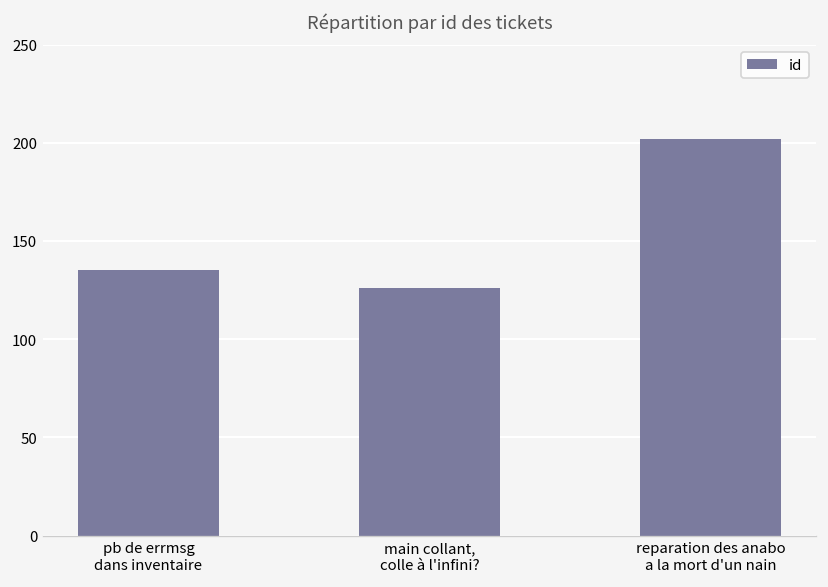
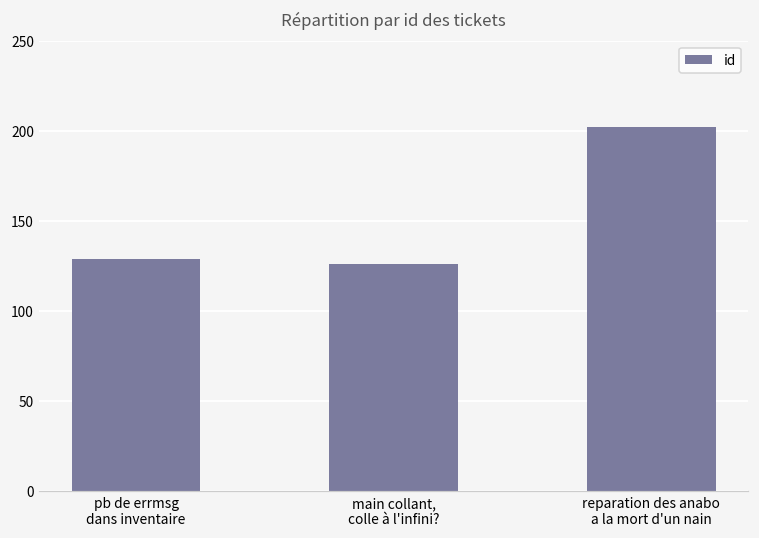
  {
-   "pb de errmsg dans inventaire": 135,
+   "pb de errmsg dans inventaire": 129,
    "main collant, colle à l'infini?": 126,
    "reparation des anabo a la mort d'un nain": 202
  }
